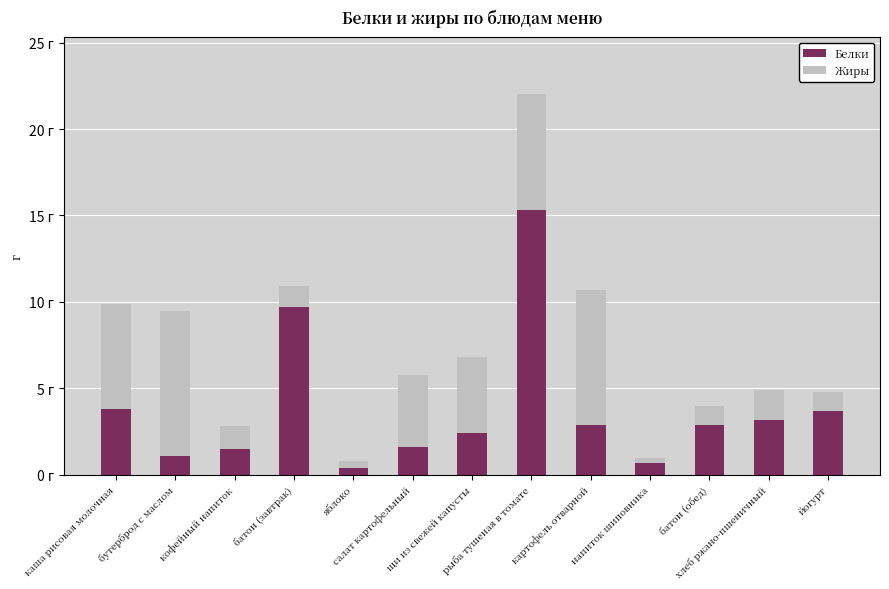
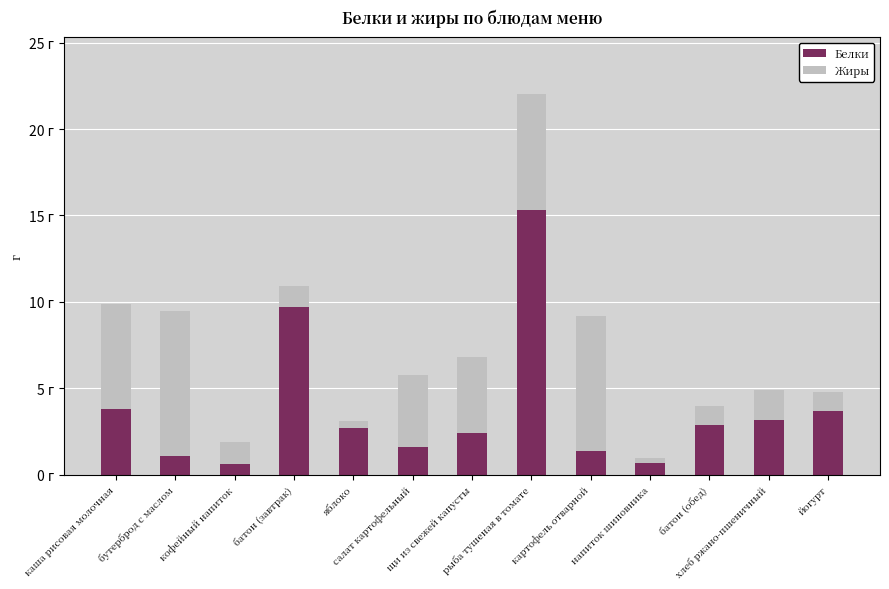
  {
    "Белки": {
      "каша рисовая молочная": "3.8 г",
      "бутерброд с маслом": "1.1 г",
-     "кофейный напиток": "1.5 г",
+     "кофейный напиток": "0.6 г",
      "батон (завтрак)": "9.7 г",
-     "яблоко": "0.4 г",
+     "яблоко": "2.7 г",
      "салат картофельный": "1.6 г",
      "щи из свежей капусты": "2.4 г",
      "рыба тушеная в томате": "15.3 г",
-     "картофель отварной": "2.9 г",
+     "картофель отварной": "1.4 г",
      "напиток шиповника": "0.7 г",
      "батон (обед)": "2.9 г",
      "хлеб ржано-пшеничный": "3.2 г",
      "йогурт": "3.7 г"
    },
    "Жиры": {
      "каша рисовая молочная": "6.1 г",
      "бутерброд с маслом": "8.4 г",
      "кофейный напиток": "1.3 г",
      "батон (завтрак)": "1.2 г",
      "яблоко": "0.4 г",
      "салат картофельный": "4.2 г",
      "щи из свежей капусты": "4.4 г",
      "рыба тушеная в томате": "6.7 г",
      "картофель отварной": "7.8 г",
      "напиток шиповника": "0.3 г",
      "батон (обед)": "1.1 г",
      "хлеб ржано-пшеничный": "1.7 г",
      "йогурт": "1.1 г"
    }
  }
